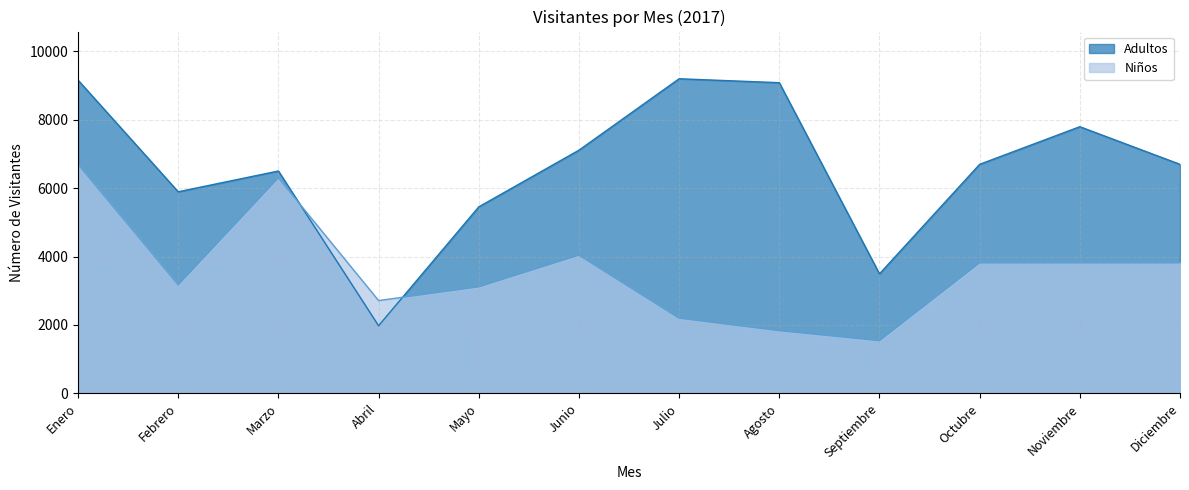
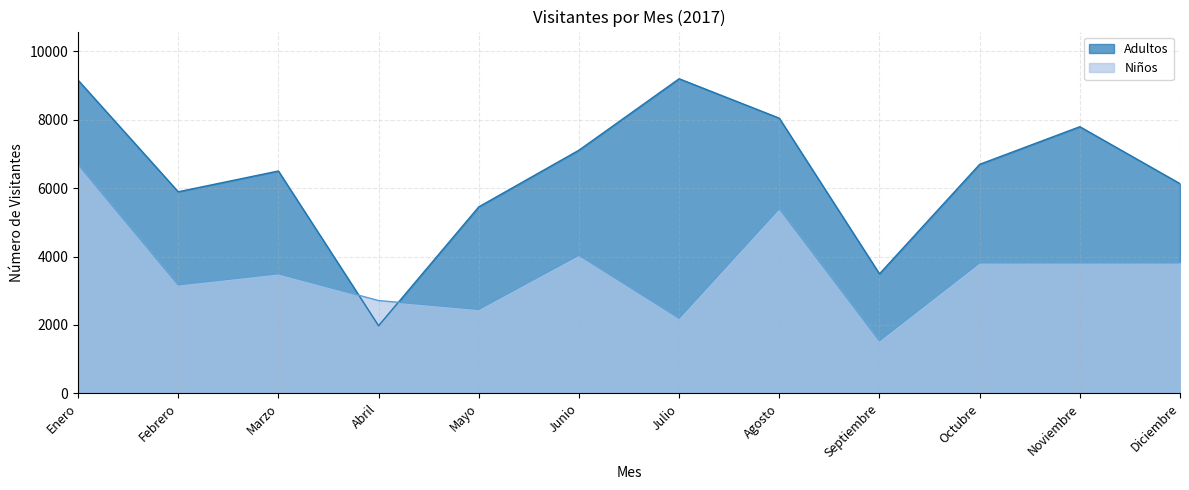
  {
    "Adultos": {
      "Enero": 9200,
      "Febrero": 5900,
      "Marzo": 6500,
      "Abril": 2000,
      "Mayo": 5500,
      "Junio": 7100,
      "Julio": 9200,
-     "Agosto": 9100,
+     "Agosto": 8000,
      "Septiembre": 3500,
      "Octubre": 6700,
      "Noviembre": 7800,
-     "Diciembre": 6700
+     "Diciembre": 6100
    },
    "Niños": {
      "Enero": 6700,
      "Febrero": 3200,
-     "Marzo": 6300,
+     "Marzo": 3500,
      "Abril": 2700,
-     "Mayo": 3100,
+     "Mayo": 2500,
      "Junio": 4000,
      "Julio": 2200,
-     "Agosto": 1800,
+     "Agosto": 5400,
      "Septiembre": 1500,
      "Octubre": 3800,
      "Noviembre": 3800,
      "Diciembre": 3800
    }
  }
